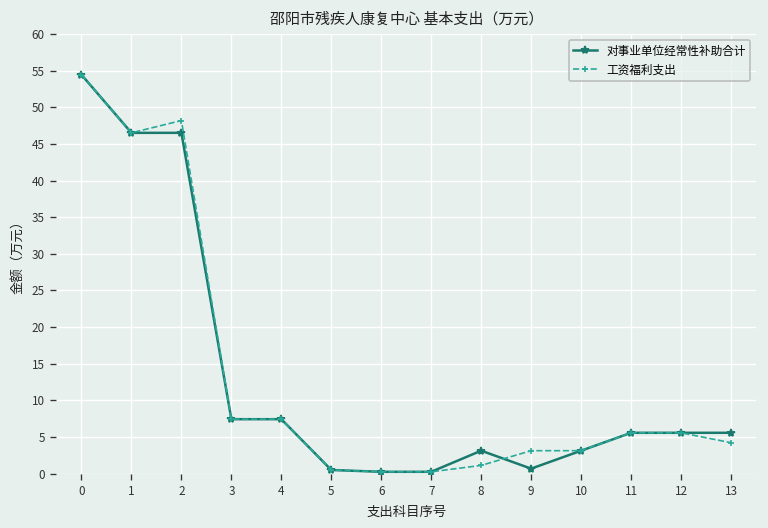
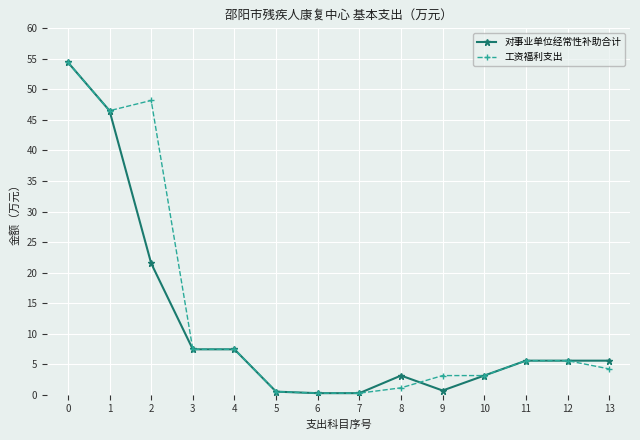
  {
    "对事业单位经常性补助合计": {
-     "2": 47,
+     "2": 22,
      "8": 3,
      "9": 1,
      "13": 6
    },
    "工资福利支出": {
      "2": 48,
      "8": 1,
      "9": 3,
      "13": 4
    }
  }
